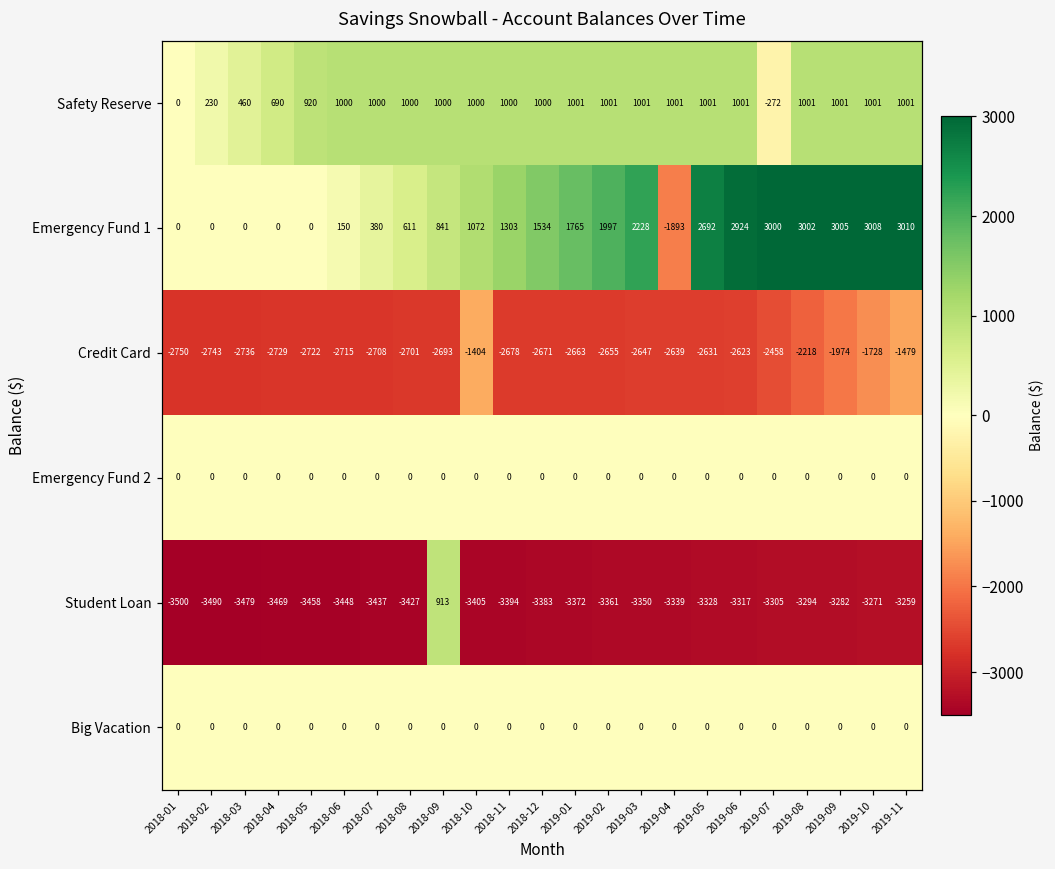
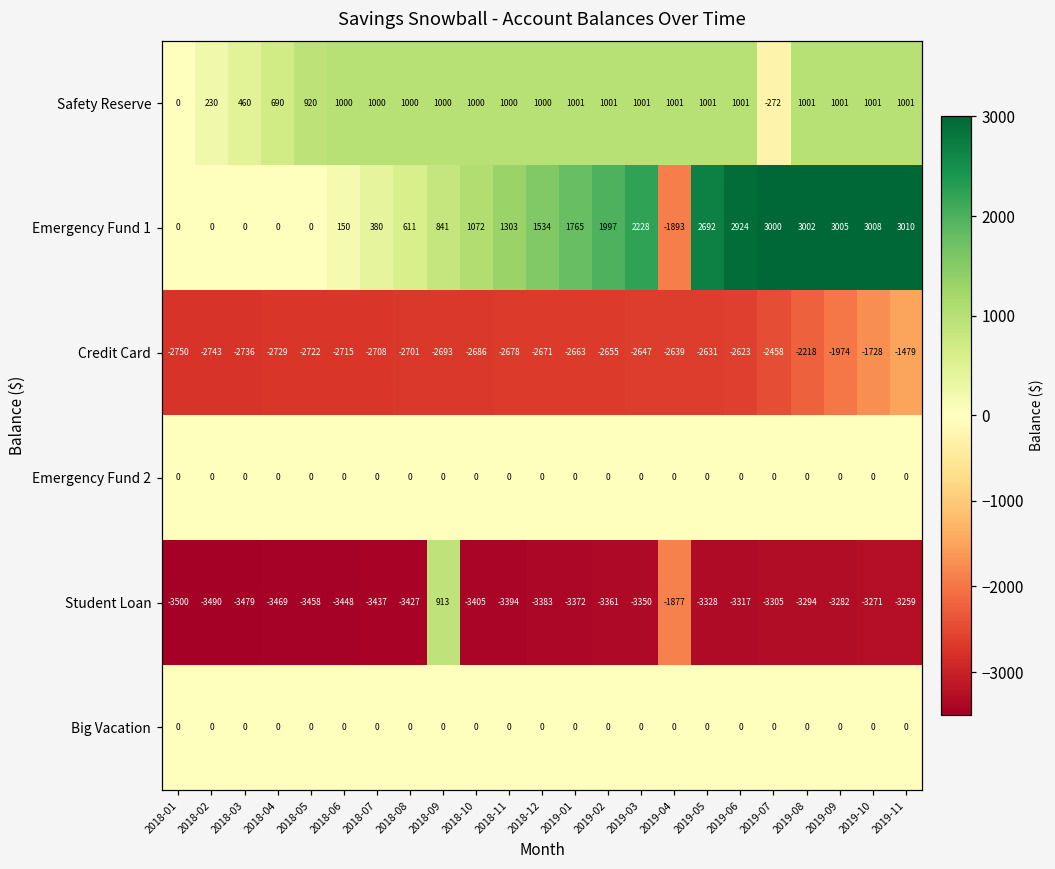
  {
    "Safety Reserve": {
      "2018-01": 0,
      "2018-02": 230,
      "2018-03": 460,
      "2018-04": 690,
      "2018-05": 920,
      "2018-06": 1000,
      "2018-07": 1000,
      "2018-08": 1000,
      "2018-09": 1000,
      "2018-10": 1000,
      "2018-11": 1000,
      "2018-12": 1000,
      "2019-01": 1001,
      "2019-02": 1001,
      "2019-03": 1001,
      "2019-04": 1001,
      "2019-05": 1001,
      "2019-06": 1001,
      "2019-07": -272,
      "2019-08": 1001,
      "2019-09": 1001,
      "2019-10": 1001,
      "2019-11": 1001
    },
    "Emergency Fund 1": {
      "2018-01": 0,
      "2018-02": 0,
      "2018-03": 0,
      "2018-04": 0,
      "2018-05": 0,
      "2018-06": 150,
      "2018-07": 380,
      "2018-08": 611,
      "2018-09": 841,
      "2018-10": 1072,
      "2018-11": 1303,
      "2018-12": 1534,
      "2019-01": 1765,
      "2019-02": 1997,
      "2019-03": 2228,
      "2019-04": -1893,
      "2019-05": 2692,
      "2019-06": 2924,
      "2019-07": 3000,
      "2019-08": 3002,
      "2019-09": 3005,
      "2019-10": 3008,
      "2019-11": 3010
    },
    "Credit Card": {
      "2018-01": -2750,
      "2018-02": -2743,
      "2018-03": -2736,
      "2018-04": -2729,
      "2018-05": -2722,
      "2018-06": -2715,
      "2018-07": -2708,
      "2018-08": -2701,
      "2018-09": -2693,
-     "2018-10": -1404,
+     "2018-10": -2686,
      "2018-11": -2678,
      "2018-12": -2671,
      "2019-01": -2663,
      "2019-02": -2655,
      "2019-03": -2647,
      "2019-04": -2639,
      "2019-05": -2631,
      "2019-06": -2623,
      "2019-07": -2458,
      "2019-08": -2218,
      "2019-09": -1974,
      "2019-10": -1728,
      "2019-11": -1479
    },
    "Emergency Fund 2": {
      "2018-01": 0,
      "2018-02": 0,
      "2018-03": 0,
      "2018-04": 0,
      "2018-05": 0,
      "2018-06": 0,
      "2018-07": 0,
      "2018-08": 0,
      "2018-09": 0,
      "2018-10": 0,
      "2018-11": 0,
      "2018-12": 0,
      "2019-01": 0,
      "2019-02": 0,
      "2019-03": 0,
      "2019-04": 0,
      "2019-05": 0,
      "2019-06": 0,
      "2019-07": 0,
      "2019-08": 0,
      "2019-09": 0,
      "2019-10": 0,
      "2019-11": 0
    },
    "Student Loan": {
      "2018-01": -3500,
      "2018-02": -3490,
      "2018-03": -3479,
      "2018-04": -3469,
      "2018-05": -3458,
      "2018-06": -3448,
      "2018-07": -3437,
      "2018-08": -3427,
      "2018-09": 913,
      "2018-10": -3405,
      "2018-11": -3394,
      "2018-12": -3383,
      "2019-01": -3372,
      "2019-02": -3361,
      "2019-03": -3350,
-     "2019-04": -3339,
+     "2019-04": -1877,
      "2019-05": -3328,
      "2019-06": -3317,
      "2019-07": -3305,
      "2019-08": -3294,
      "2019-09": -3282,
      "2019-10": -3271,
      "2019-11": -3259
    },
    "Big Vacation": {
      "2018-01": 0,
      "2018-02": 0,
      "2018-03": 0,
      "2018-04": 0,
      "2018-05": 0,
      "2018-06": 0,
      "2018-07": 0,
      "2018-08": 0,
      "2018-09": 0,
      "2018-10": 0,
      "2018-11": 0,
      "2018-12": 0,
      "2019-01": 0,
      "2019-02": 0,
      "2019-03": 0,
      "2019-04": 0,
      "2019-05": 0,
      "2019-06": 0,
      "2019-07": 0,
      "2019-08": 0,
      "2019-09": 0,
      "2019-10": 0,
      "2019-11": 0
    }
  }
